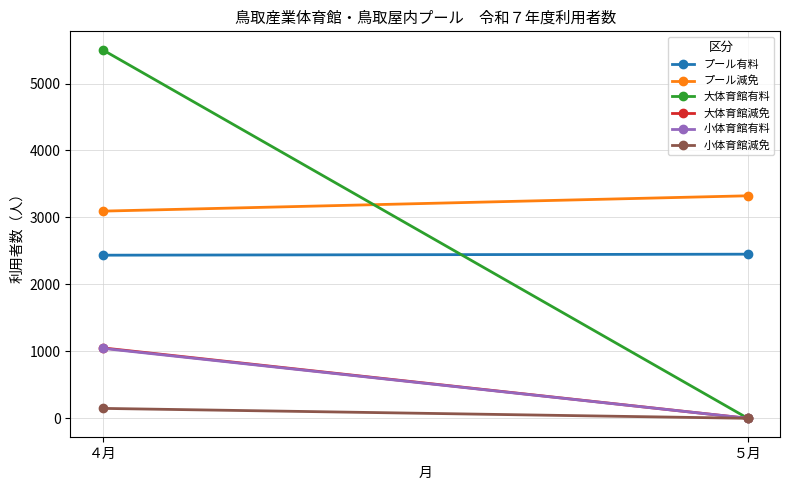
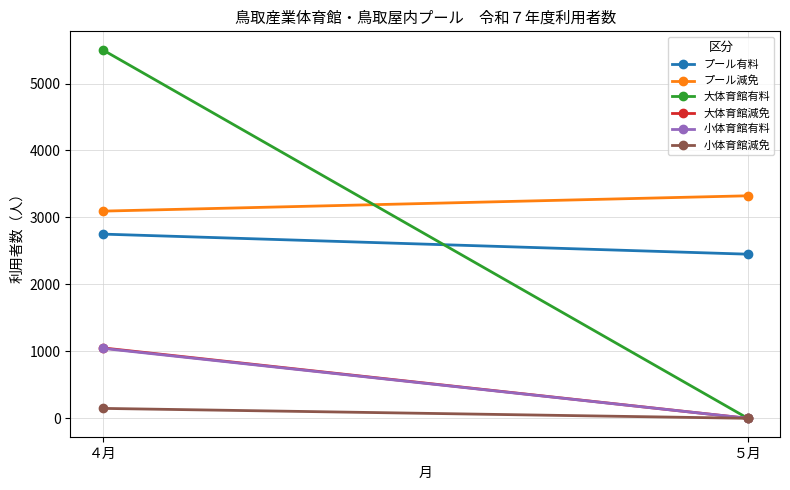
  {
    "プール有料": {
-     "４月": 2400,
+     "４月": 2800,
      "５月": 2500
    },
    "プール減免": {
      "４月": 3100,
      "５月": 3300
    },
    "大体育館有料": {
      "４月": 5500
    },
    "小体育館減免": {
      "４月": 100
    }
  }
